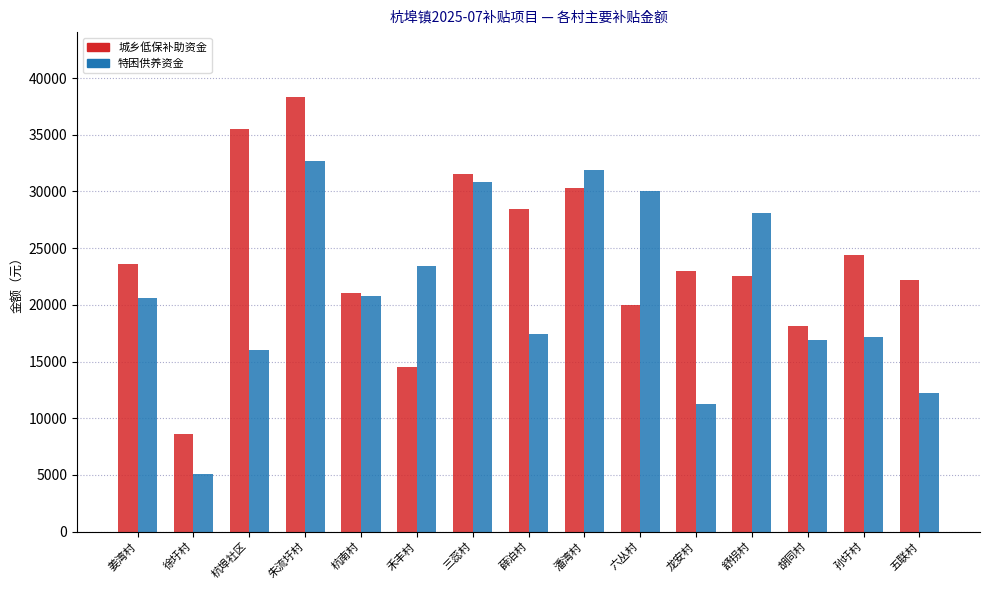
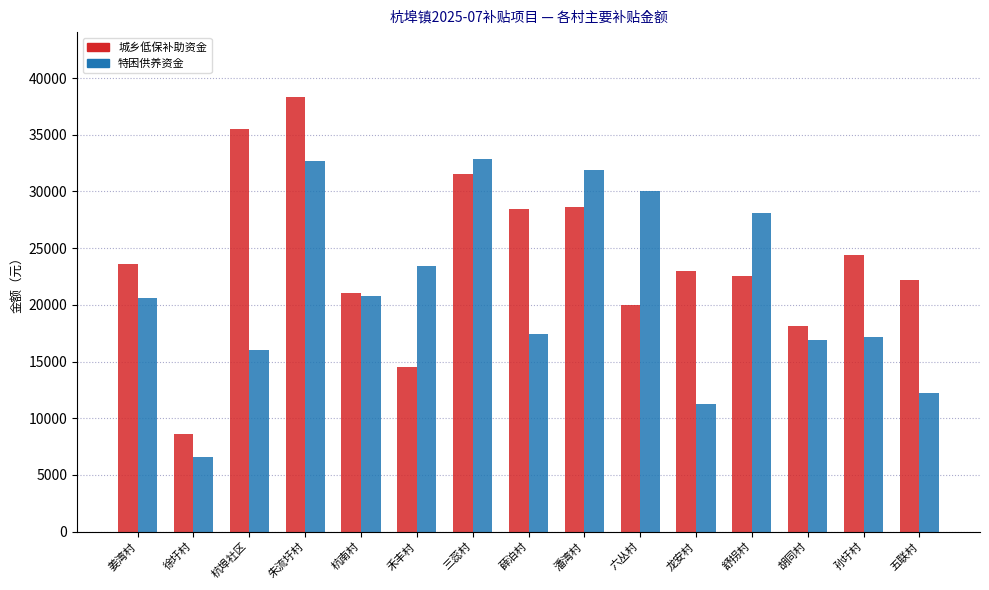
  {
    "城乡低保补助资金": {
      "姜湾村": 23600,
      "徐圩村": 8600,
      "杭埠社区": 35500,
      "朱流圩村": 38300,
      "杭南村": 21000,
      "禾丰村": 14500,
      "三蕊村": 31500,
      "薛泊村": 28400,
-     "潘湾村": 30300,
+     "潘湾村": 28600,
      "六丛村": 20000,
      "龙安村": 23000,
      "舒拐村": 22500,
      "胡同村": 18200,
      "孙圩村": 24400,
      "五联村": 22200
    },
    "特困供养资金": {
      "姜湾村": 20600,
-     "徐圩村": 5000,
+     "徐圩村": 6600,
      "杭埠社区": 16000,
      "朱流圩村": 32700,
      "杭南村": 20700,
      "禾丰村": 23500,
-     "三蕊村": 30800,
+     "三蕊村": 32800,
      "薛泊村": 17400,
      "潘湾村": 31900,
      "六丛村": 30000,
      "龙安村": 11300,
      "舒拐村": 28100,
      "胡同村": 16900,
      "孙圩村": 17200,
      "五联村": 12200
    }
  }
